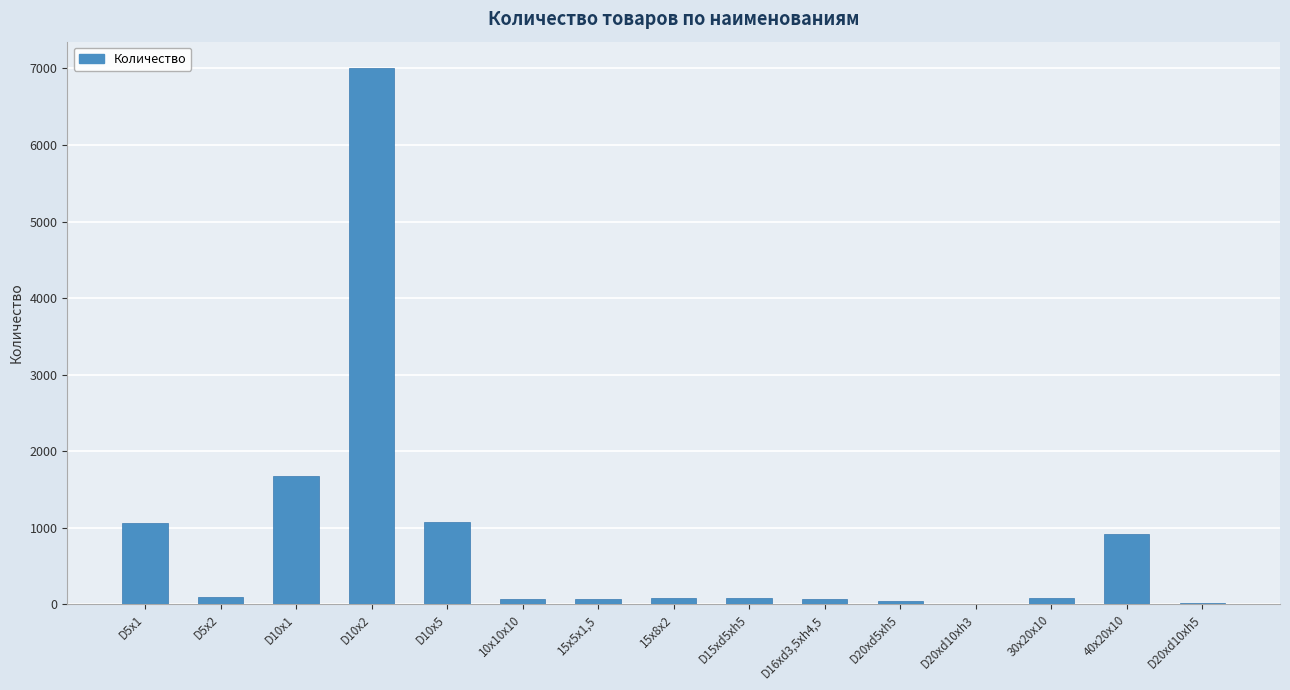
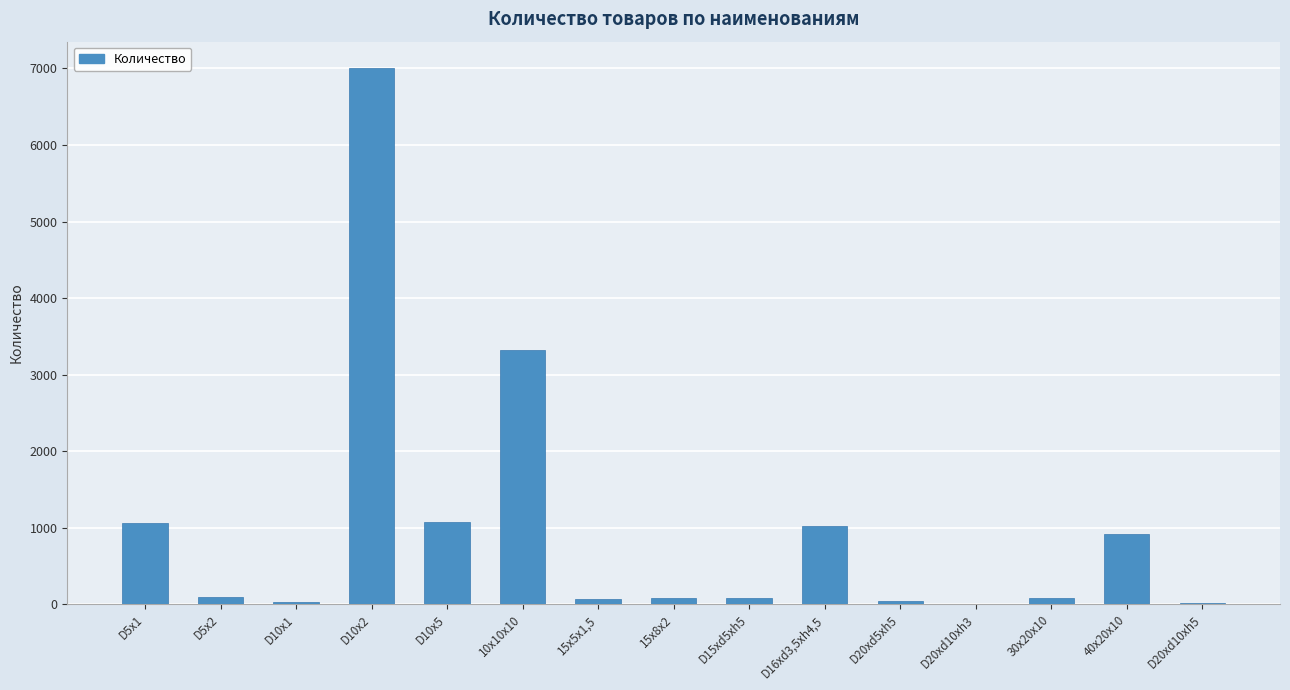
  {
    "D5x1": 1100,
    "D5x2": 100,
-   "D10x1": 1700,
+   "D10x1": 0,
    "D10x2": 7000,
    "D10x5": 1100,
-   "10x10x10": 100,
+   "10x10x10": 3300,
    "15x5x1,5": 100,
    "15x8x2": 100,
    "D15xd5xh5": 100,
-   "D16xd3,5xh4,5": 100,
+   "D16xd3,5xh4,5": 1000,
    "D20xd5xh5": 0,
    "30x20x10": 100,
    "40x20x10": 900
  }
